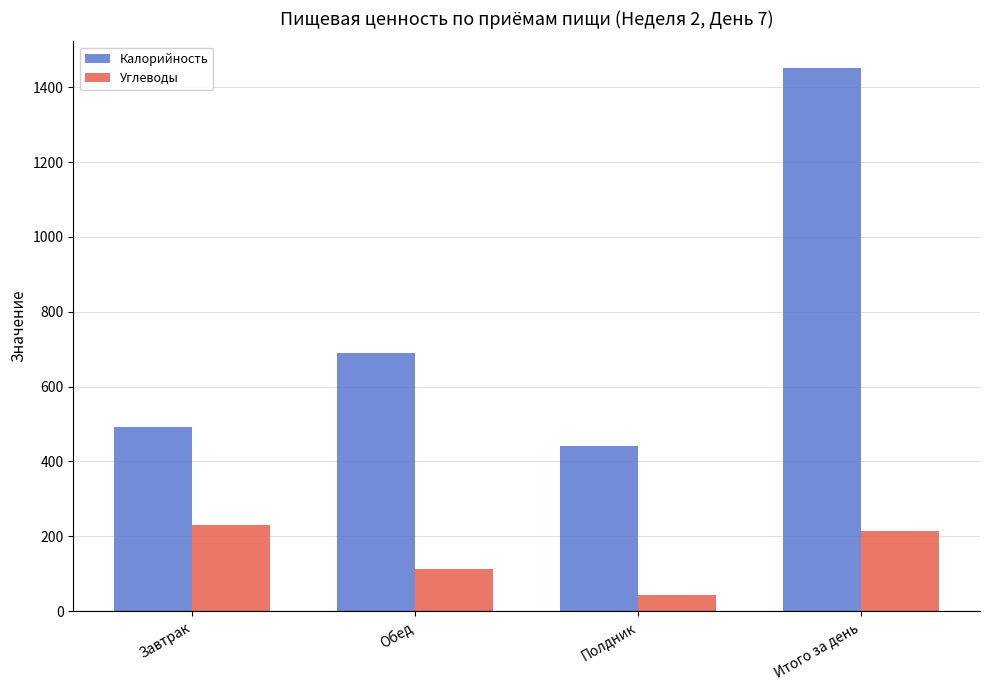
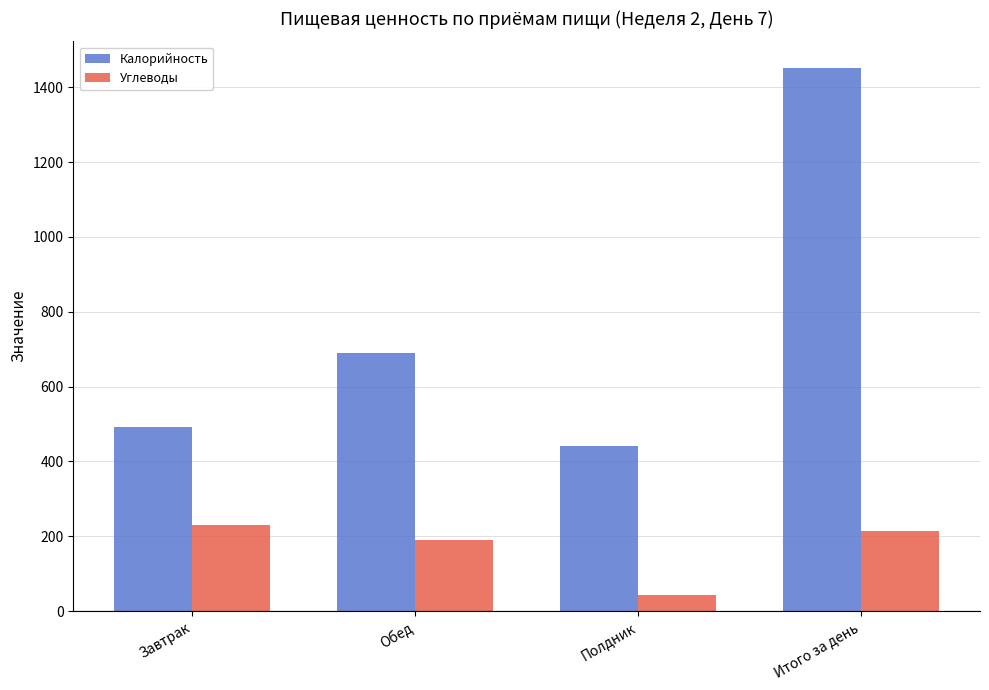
  {
    "Калорийность": {
      "Завтрак": 490,
      "Обед": 690,
      "Полдник": 440,
      "Итого за день": 1450
    },
    "Углеводы": {
      "Завтрак": 230,
-     "Обед": 110,
+     "Обед": 190,
      "Полдник": 40,
      "Итого за день": 210
    }
  }
